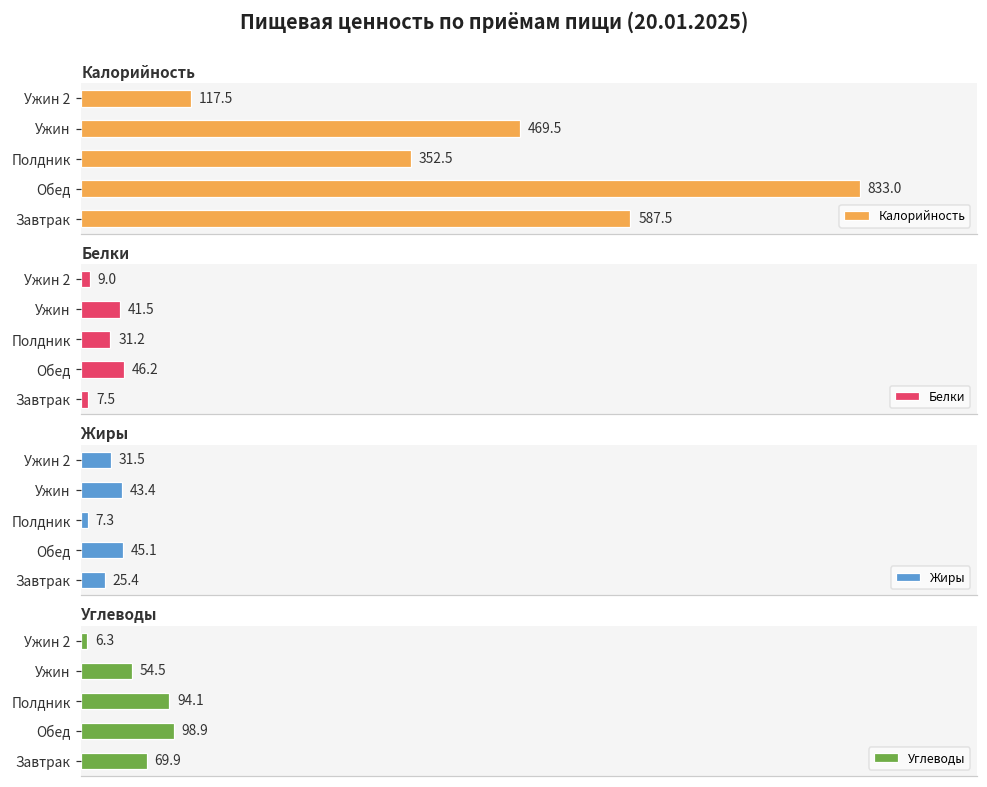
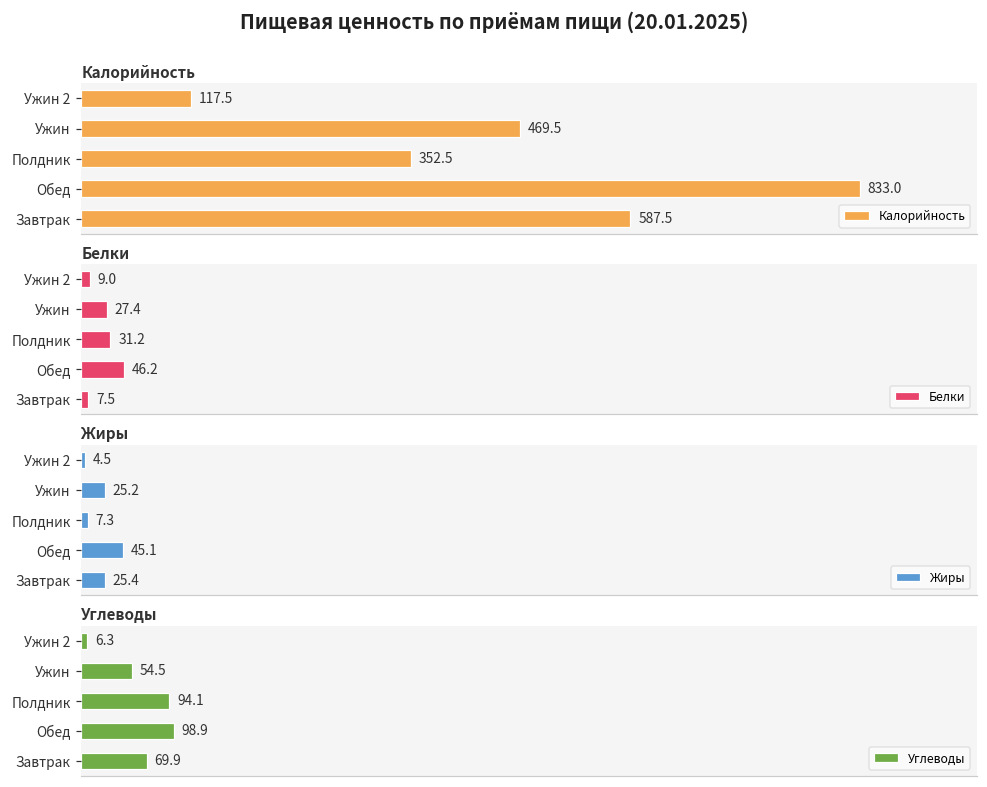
  {
    "Калорийность": {
      "Ужин 2": 117.5,
      "Ужин": 469.5,
      "Полдник": 352.5,
      "Обед": 833.0,
      "Завтрак": 587.5
    },
    "Белки": {
      "Ужин 2": 9.0,
-     "Ужин": 41.5,
+     "Ужин": 27.4,
      "Полдник": 31.2,
      "Обед": 46.2,
      "Завтрак": 7.5
    },
    "Жиры": {
-     "Ужин 2": 31.5,
-     "Ужин": 43.4,
+     "Ужин 2": 4.5,
+     "Ужин": 25.2,
      "Полдник": 7.3,
      "Обед": 45.1,
      "Завтрак": 25.4
    },
    "Углеводы": {
      "Ужин 2": 6.3,
      "Ужин": 54.5,
      "Полдник": 94.1,
      "Обед": 98.9,
      "Завтрак": 69.9
    }
  }
